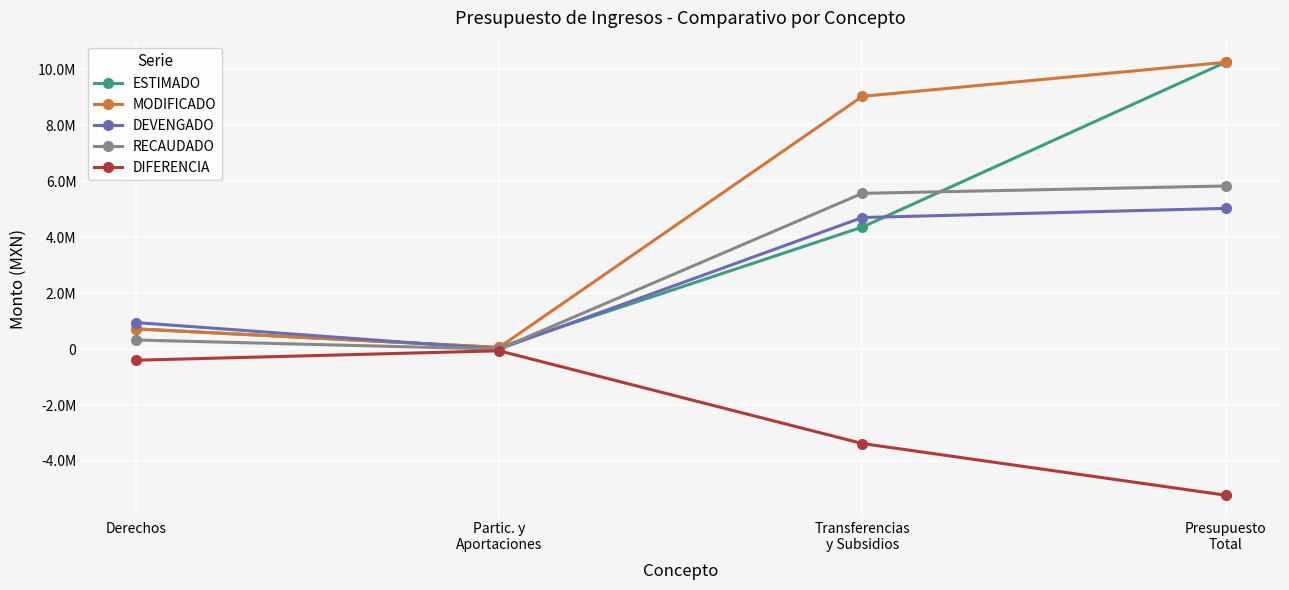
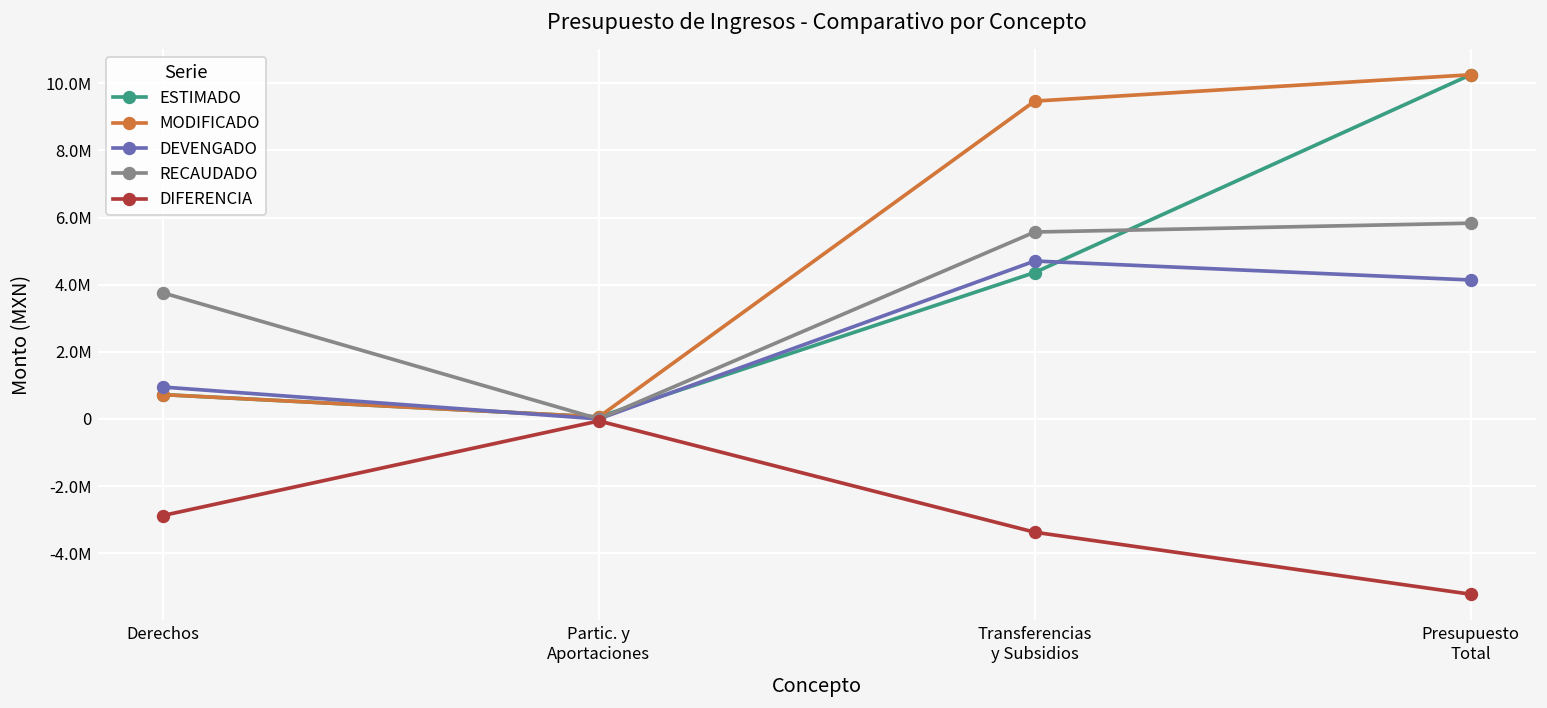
  {
    "ESTIMADO": {
      "Transferencias y Subsidios": 4400000
    },
    "MODIFICADO": {
-     "Transferencias y Subsidios": 9000000
+     "Transferencias y Subsidios": 9500000
    },
    "DEVENGADO": {
      "Derechos": 1000000,
      "Transferencias y Subsidios": 4700000,
-     "Presupuesto Total": 5000000
+     "Presupuesto Total": 4100000
    },
    "RECAUDADO": {
-     "Derechos": 300000,
+     "Derechos": 3800000,
      "Transferencias y Subsidios": 5600000,
      "Presupuesto Total": 5800000
    },
    "DIFERENCIA": {
-     "Derechos": -400000,
+     "Derechos": -2900000,
      "Transferencias y Subsidios": -3400000,
      "Presupuesto Total": -5200000
    }
  }
